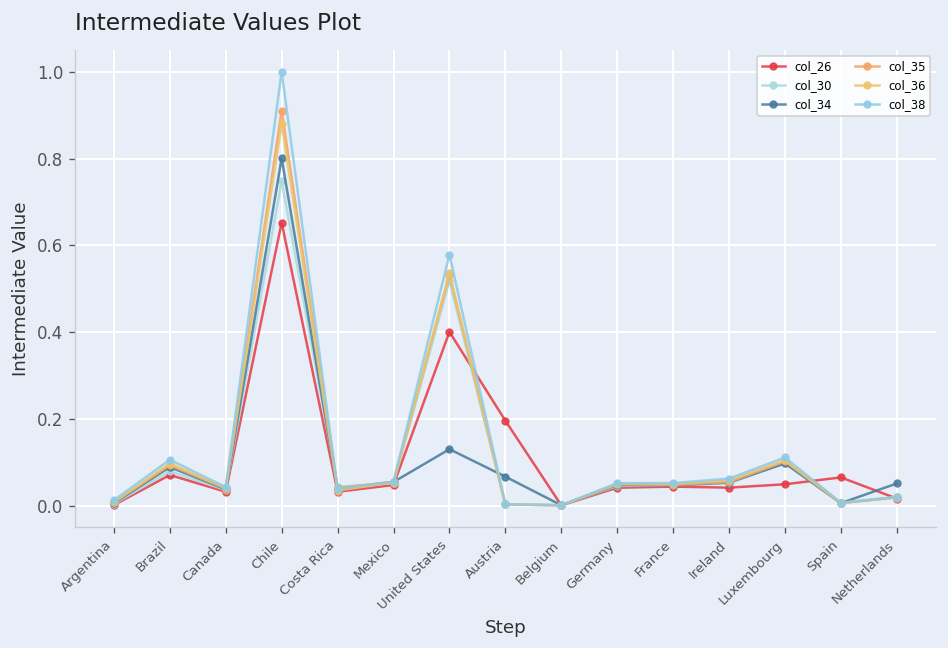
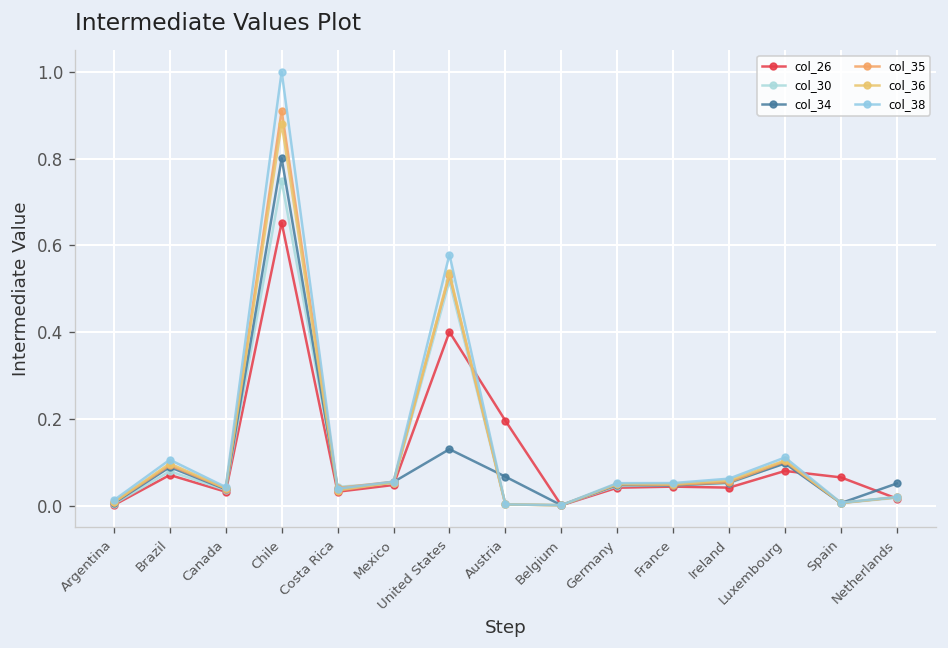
  {
    "col_26": {
      "Brazil": 0.07,
      "Chile": 0.65,
      "United States": 0.40,
      "Austria": 0.20,
      "Ireland": 0.04,
-     "Luxembourg": 0.05,
+     "Luxembourg": 0.08,
      "Spain": 0.07
    },
    "col_34": {
      "Chile": 0.80,
      "United States": 0.13,
      "Austria": 0.07,
      "Netherlands": 0.05
    }
  }
